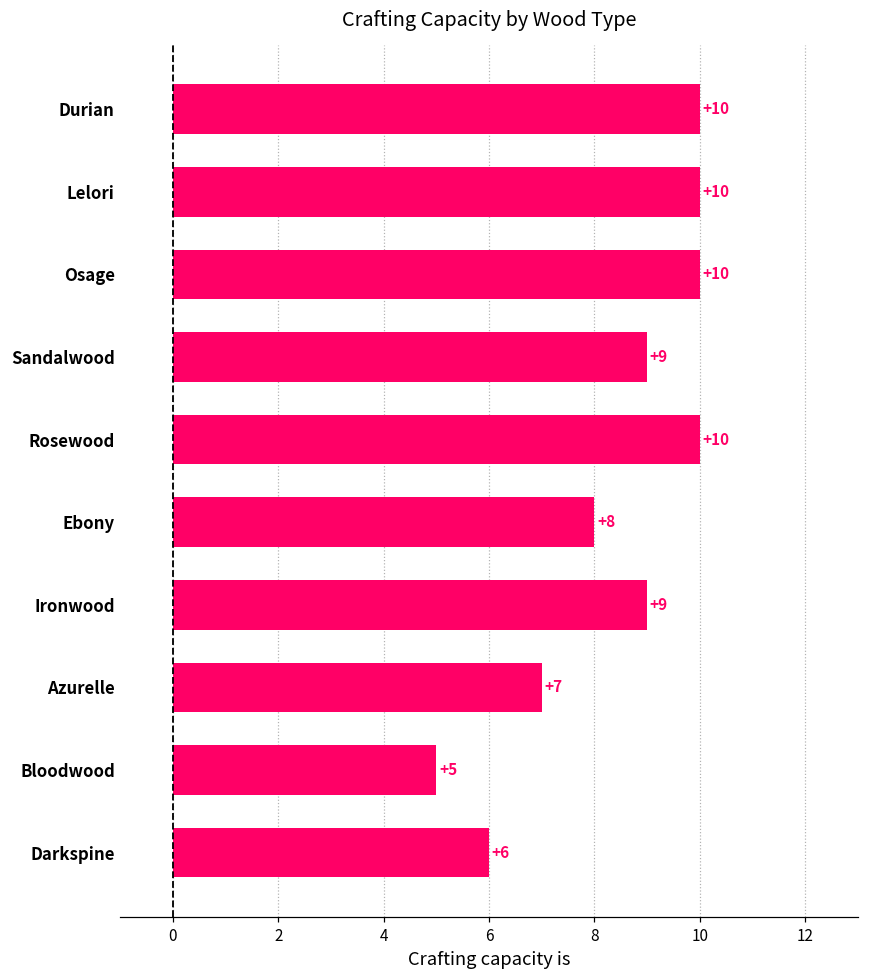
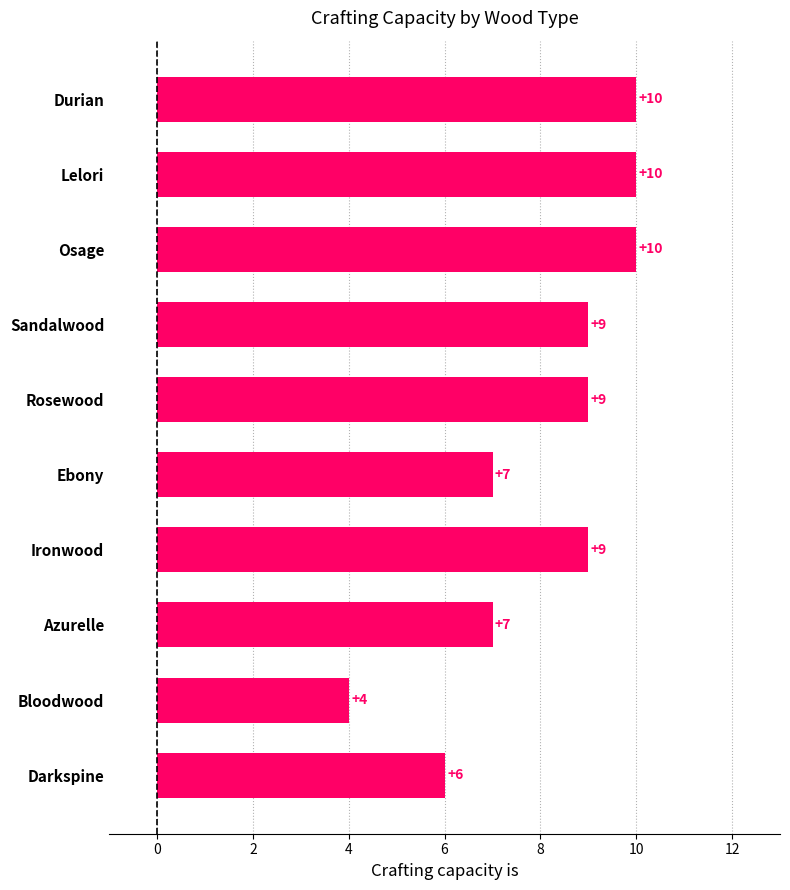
  {
    "Durian": "+10",
    "Lelori": "+10",
    "Osage": "+10",
    "Sandalwood": "+9",
-   "Rosewood": "+10",
-   "Ebony": "+8",
+   "Rosewood": "+9",
+   "Ebony": "+7",
    "Ironwood": "+9",
    "Azurelle": "+7",
-   "Bloodwood": "+5",
+   "Bloodwood": "+4",
    "Darkspine": "+6"
  }
